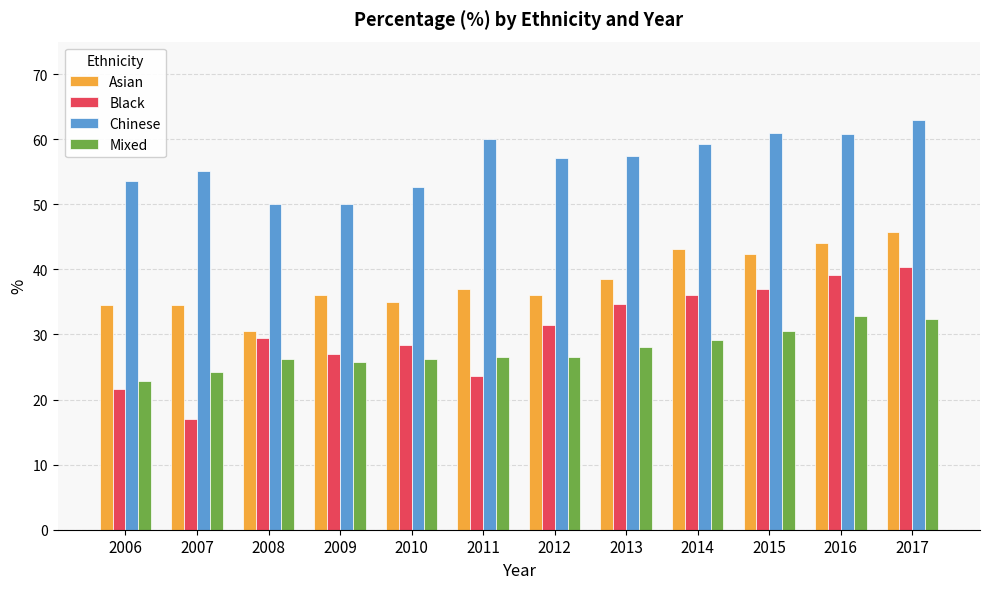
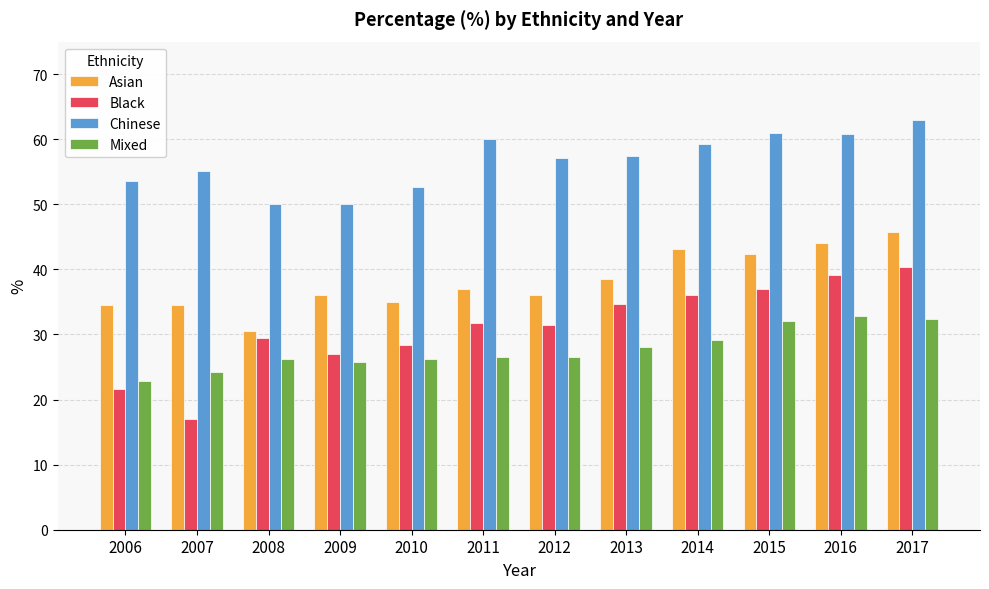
  {
    "Asian": {
      "2006": 35,
      "2007": 35,
      "2008": 31,
      "2009": 36,
      "2010": 35,
      "2011": 37,
      "2012": 36,
      "2013": 39,
      "2014": 43,
      "2015": 42,
      "2016": 44,
      "2017": 46
    },
    "Black": {
      "2006": 22,
      "2007": 17,
      "2008": 30,
      "2009": 27,
      "2010": 28,
-     "2011": 24,
+     "2011": 32,
      "2012": 31,
      "2013": 35,
      "2014": 36,
      "2015": 37,
      "2016": 39,
      "2017": 40
    },
    "Chinese": {
      "2006": 54,
      "2007": 55,
      "2008": 50,
      "2009": 50,
      "2010": 53,
      "2011": 60,
      "2012": 57,
      "2013": 57,
      "2014": 59,
      "2015": 61,
      "2016": 61,
      "2017": 63
    },
    "Mixed": {
      "2006": 23,
      "2007": 24,
      "2008": 26,
      "2009": 26,
      "2010": 26,
      "2011": 27,
      "2012": 27,
      "2013": 28,
      "2014": 29,
-     "2015": 31,
+     "2015": 32,
      "2016": 33,
      "2017": 32
    }
  }
